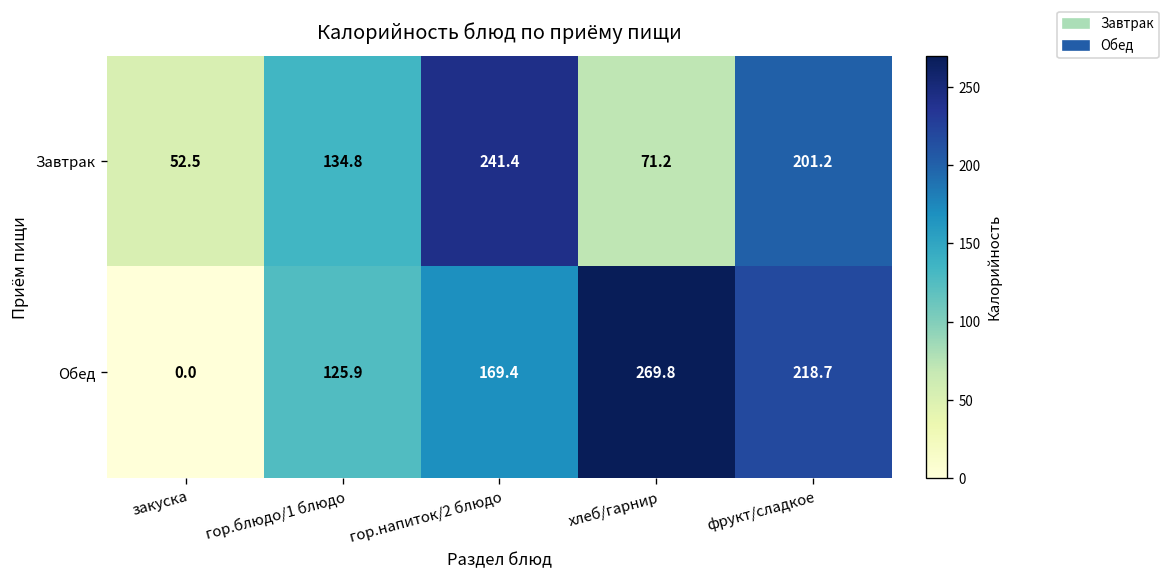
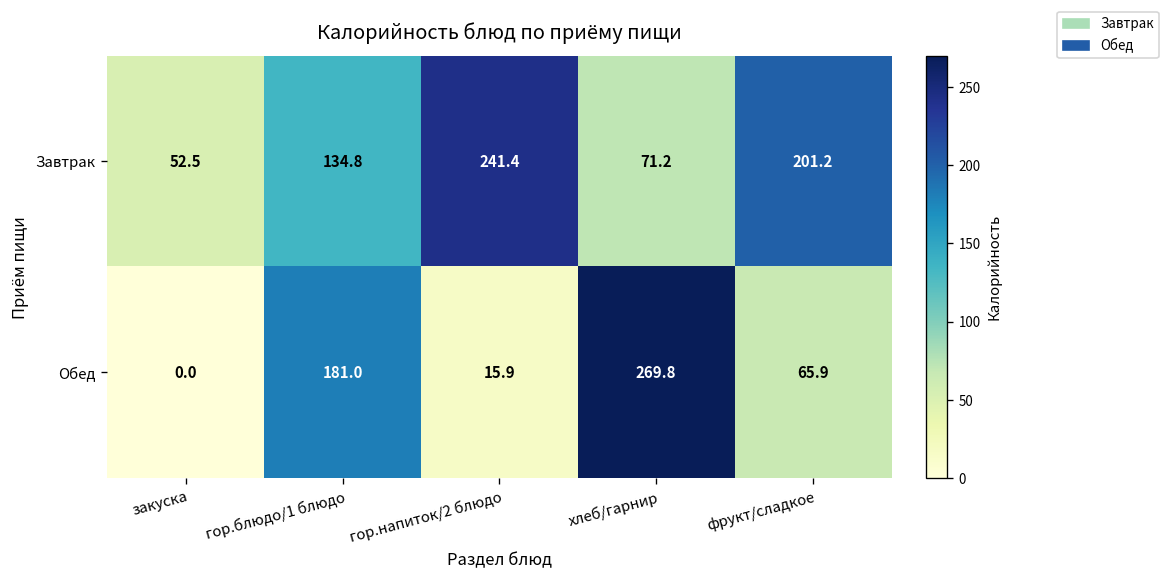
  {
    "Завтрак": {
      "закуска": 52.5,
      "гор.блюдо/1 блюдо": 134.8,
      "гор.напиток/2 блюдо": 241.4,
      "хлеб/гарнир": 71.2,
      "фрукт/сладкое": 201.2
    },
    "Обед": {
      "закуска": 0.0,
-     "гор.блюдо/1 блюдо": 125.9,
-     "гор.напиток/2 блюдо": 169.4,
+     "гор.блюдо/1 блюдо": 181.0,
+     "гор.напиток/2 блюдо": 15.9,
      "хлеб/гарнир": 269.8,
-     "фрукт/сладкое": 218.7
+     "фрукт/сладкое": 65.9
    }
  }
